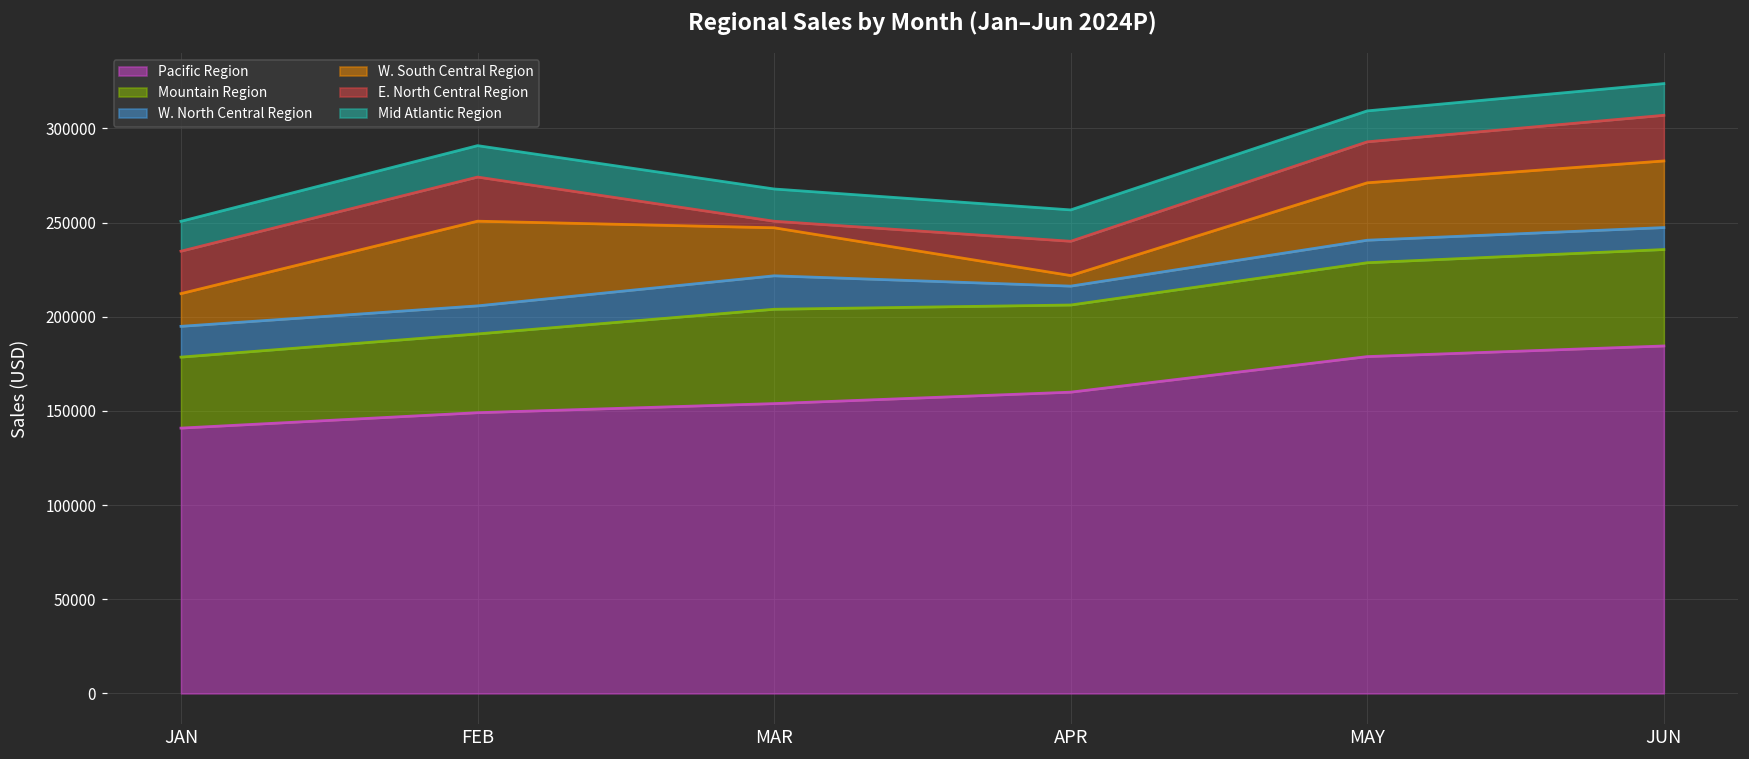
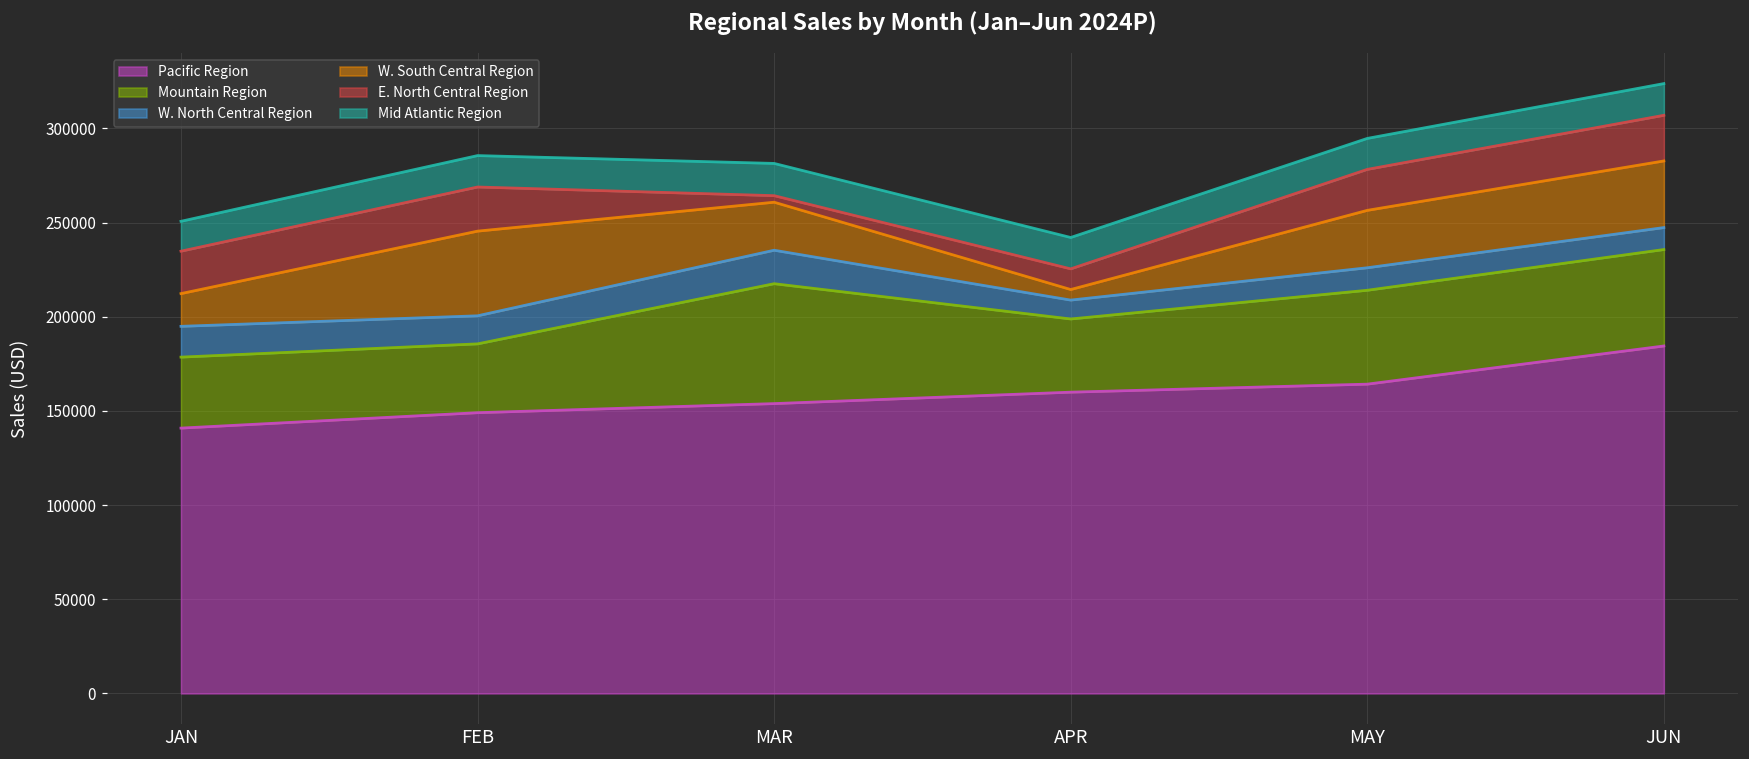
  {
    "Pacific Region": {
      "JAN": 141000,
      "FEB": 149000,
      "MAR": 154000,
      "APR": 160000,
-     "MAY": 179000,
+     "MAY": 164000,
      "JUN": 184000
    },
    "Mountain Region": {
      "JAN": 38000,
-     "FEB": 42000,
-     "MAR": 50000,
-     "APR": 46000,
+     "FEB": 37000,
+     "MAR": 64000,
+     "APR": 39000,
      "MAY": 50000,
      "JUN": 51000
    },
    "W. South Central Region": {
      "JAN": 17000,
      "FEB": 45000,
      "MAR": 26000,
      "APR": 6000,
      "MAY": 30000,
      "JUN": 35000
    },
    "E. North Central Region": {
      "JAN": 23000,
      "FEB": 23000,
      "MAR": 3000,
-     "APR": 18000,
+     "APR": 11000,
      "MAY": 22000,
      "JUN": 24000
    }
  }
